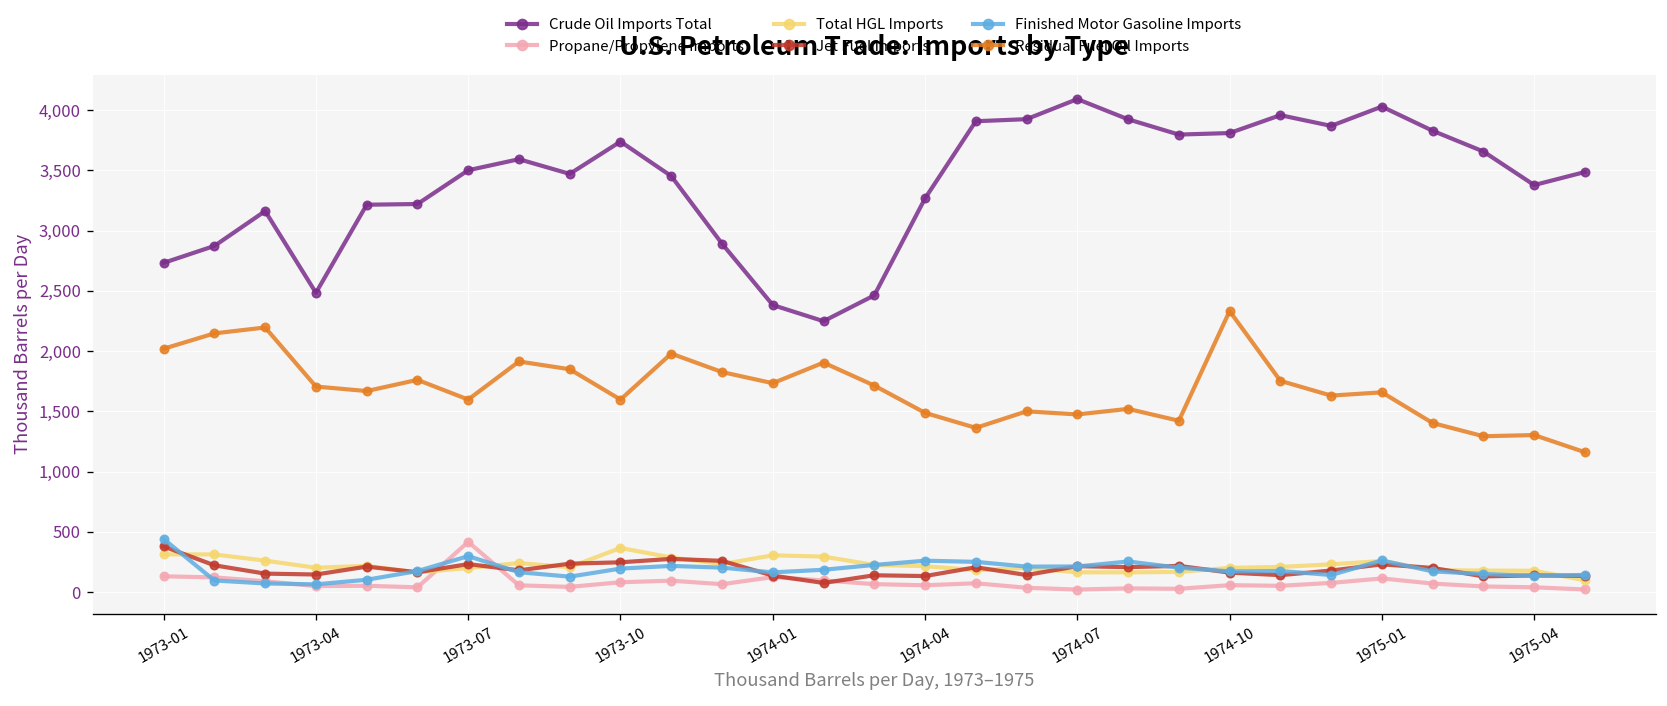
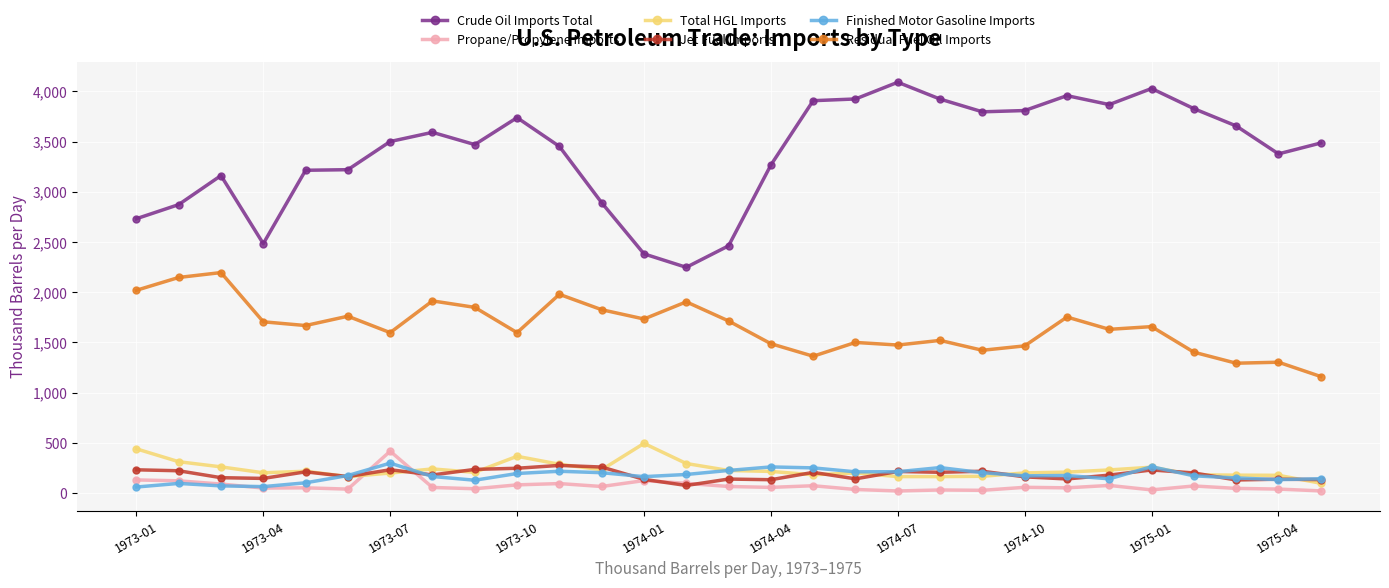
  {
    "Crude Oil Imports Total": {
      "1973-01": "2,730",
      "1973-04": "2,480",
      "1973-07": "3,500",
      "1973-10": "3,740",
      "1974-01": "2,380",
      "1974-04": "3,270",
      "1974-07": "4,090",
      "1974-10": "3,810",
      "1975-01": "4,030",
      "1975-04": "3,380"
    },
    "Propane/Propylene Imports": {
      "1973-01": "130",
      "1973-07": "420",
      "1973-10": "80",
      "1974-04": "60",
      "1974-07": "20",
      "1974-10": "60",
-     "1975-01": "110",
+     "1975-01": "30",
      "1975-04": "40"
    },
    "Total HGL Imports": {
-     "1973-01": "310",
+     "1973-01": "440",
      "1973-04": "200",
      "1973-07": "200",
      "1973-10": "370",
-     "1974-01": "300",
+     "1974-01": "490",
      "1974-04": "210",
      "1974-07": "160",
      "1974-10": "200",
      "1975-04": "180"
    },
    "Jet Fuel Imports": {
-     "1973-01": "380",
+     "1973-01": "230",
      "1973-04": "150",
      "1973-07": "230",
      "1973-10": "250",
      "1974-04": "130",
      "1975-01": "230"
    },
    "Finished Motor Gasoline Imports": {
-     "1973-01": "440",
+     "1973-01": "60",
      "1973-07": "300",
      "1973-10": "190",
      "1974-01": "160",
      "1974-04": "260"
    },
    "Residual Fuel Oil Imports": {
      "1973-01": "2,020",
      "1973-04": "1,710",
      "1973-07": "1,600",
      "1973-10": "1,600",
      "1974-01": "1,730",
      "1974-04": "1,490",
      "1974-07": "1,470",
-     "1974-10": "2,330",
+     "1974-10": "1,470",
      "1975-01": "1,660",
      "1975-04": "1,300"
    }
  }
